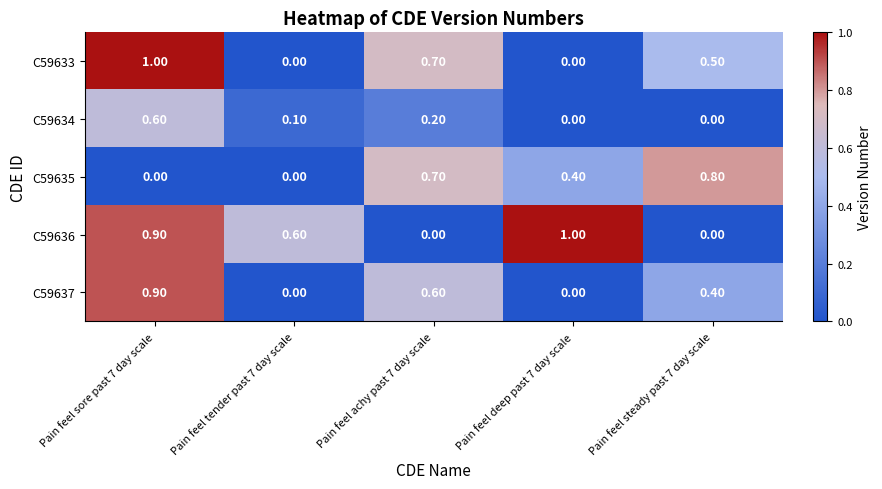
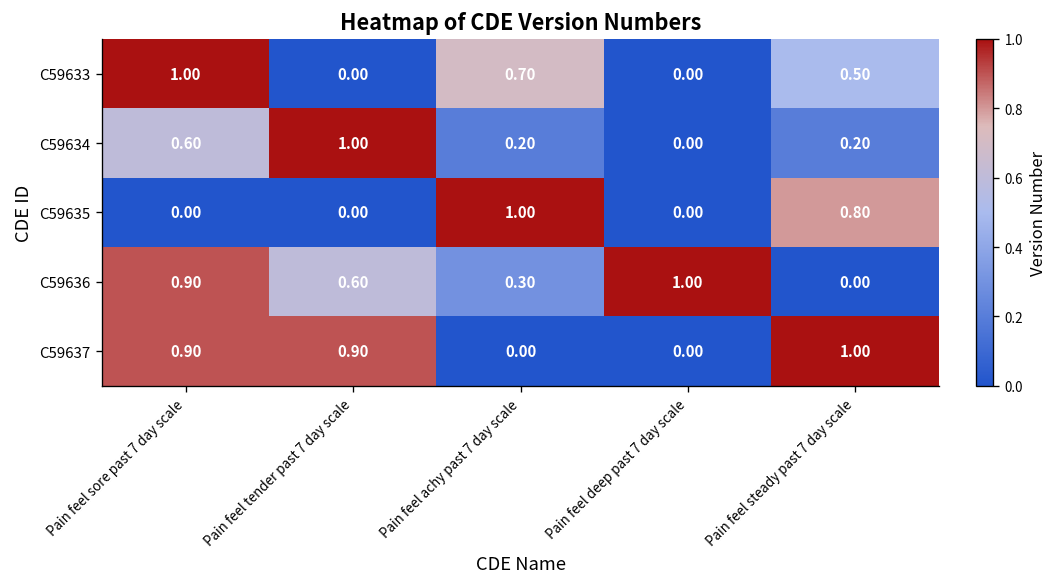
  {
    "C59633": {
      "Pain feel sore past 7 day scale": 1.00,
      "Pain feel tender past 7 day scale": 0.00,
      "Pain feel achy past 7 day scale": 0.70,
      "Pain feel deep past 7 day scale": 0.00,
      "Pain feel steady past 7 day scale": 0.50
    },
    "C59634": {
      "Pain feel sore past 7 day scale": 0.60,
-     "Pain feel tender past 7 day scale": 0.10,
+     "Pain feel tender past 7 day scale": 1.00,
      "Pain feel achy past 7 day scale": 0.20,
      "Pain feel deep past 7 day scale": 0.00,
-     "Pain feel steady past 7 day scale": 0.00
+     "Pain feel steady past 7 day scale": 0.20
    },
    "C59635": {
      "Pain feel sore past 7 day scale": 0.00,
      "Pain feel tender past 7 day scale": 0.00,
-     "Pain feel achy past 7 day scale": 0.70,
-     "Pain feel deep past 7 day scale": 0.40,
+     "Pain feel achy past 7 day scale": 1.00,
+     "Pain feel deep past 7 day scale": 0.00,
      "Pain feel steady past 7 day scale": 0.80
    },
    "C59636": {
      "Pain feel sore past 7 day scale": 0.90,
      "Pain feel tender past 7 day scale": 0.60,
-     "Pain feel achy past 7 day scale": 0.00,
+     "Pain feel achy past 7 day scale": 0.30,
      "Pain feel deep past 7 day scale": 1.00,
      "Pain feel steady past 7 day scale": 0.00
    },
    "C59637": {
      "Pain feel sore past 7 day scale": 0.90,
-     "Pain feel tender past 7 day scale": 0.00,
-     "Pain feel achy past 7 day scale": 0.60,
+     "Pain feel tender past 7 day scale": 0.90,
+     "Pain feel achy past 7 day scale": 0.00,
      "Pain feel deep past 7 day scale": 0.00,
-     "Pain feel steady past 7 day scale": 0.40
+     "Pain feel steady past 7 day scale": 1.00
    }
  }
